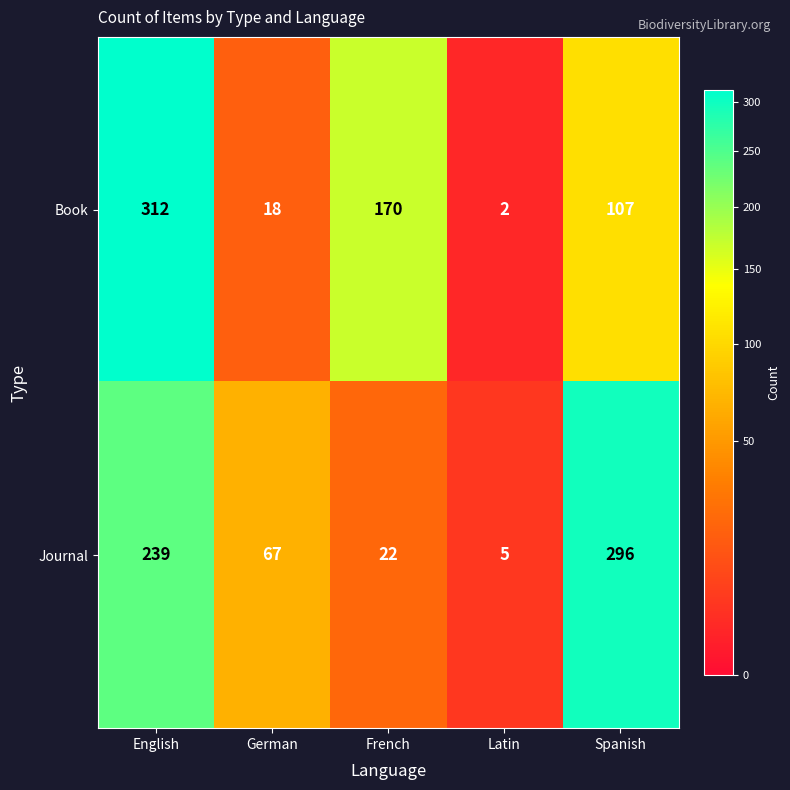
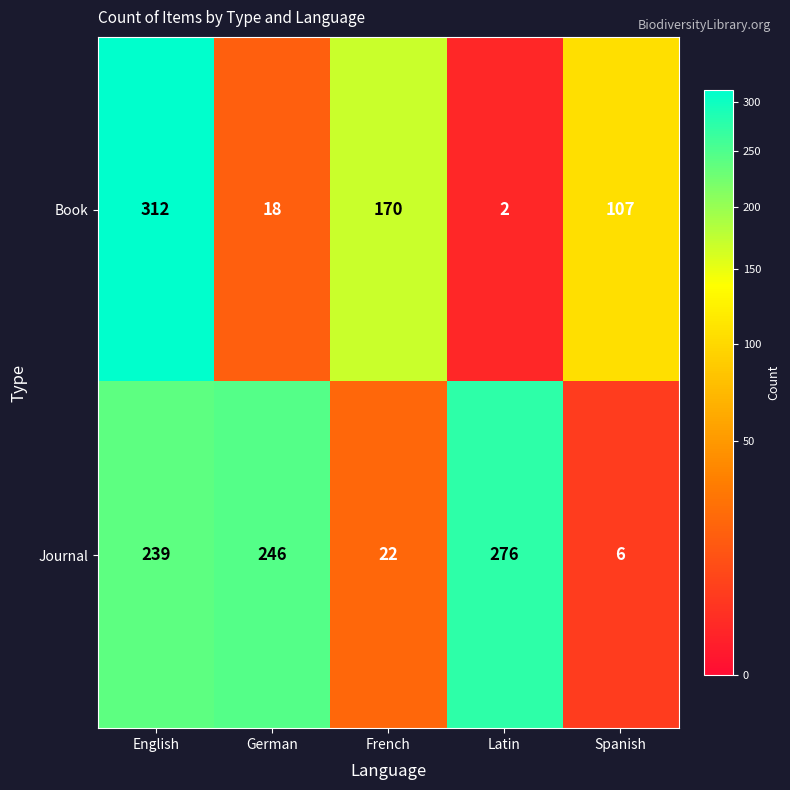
  {
    "Book": {
      "English": 312,
      "German": 18,
      "French": 170,
      "Latin": 2,
      "Spanish": 107
    },
    "Journal": {
      "English": 239,
-     "German": 67,
+     "German": 246,
      "French": 22,
-     "Latin": 5,
-     "Spanish": 296
+     "Latin": 276,
+     "Spanish": 6
    }
  }
